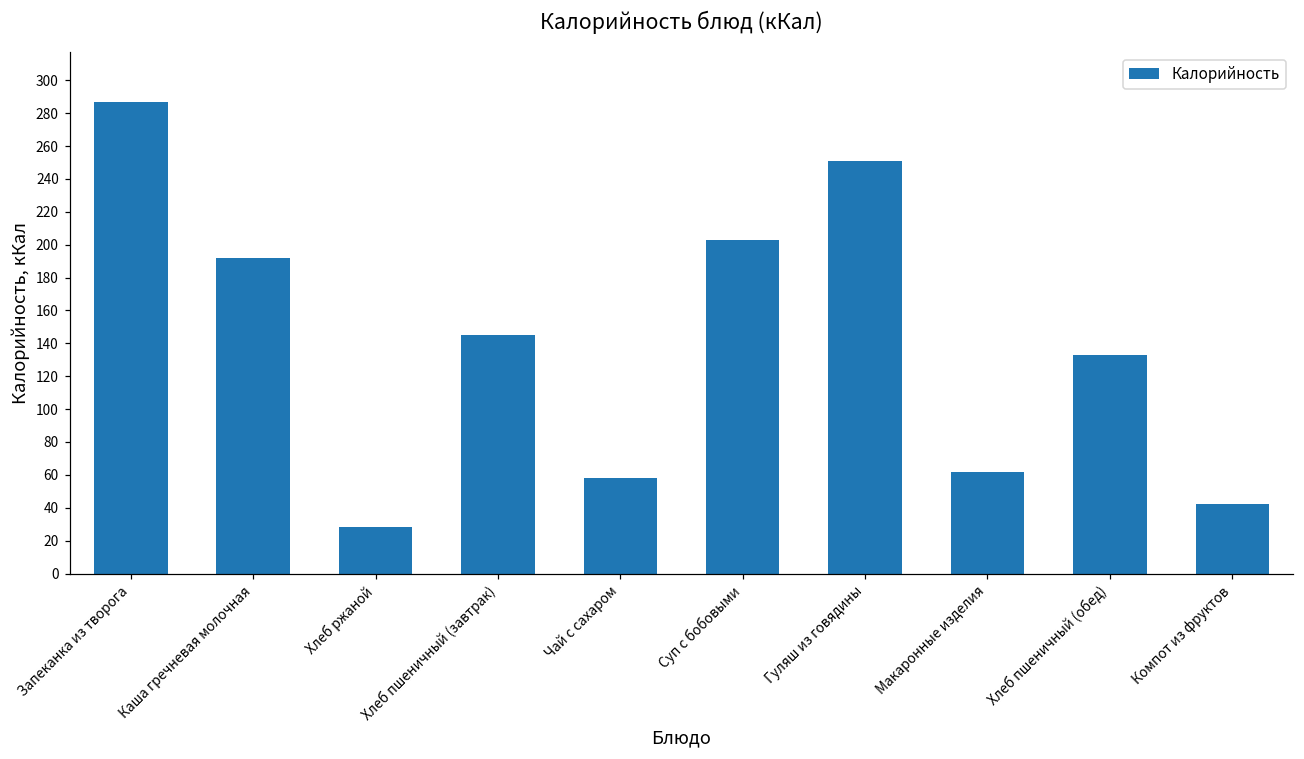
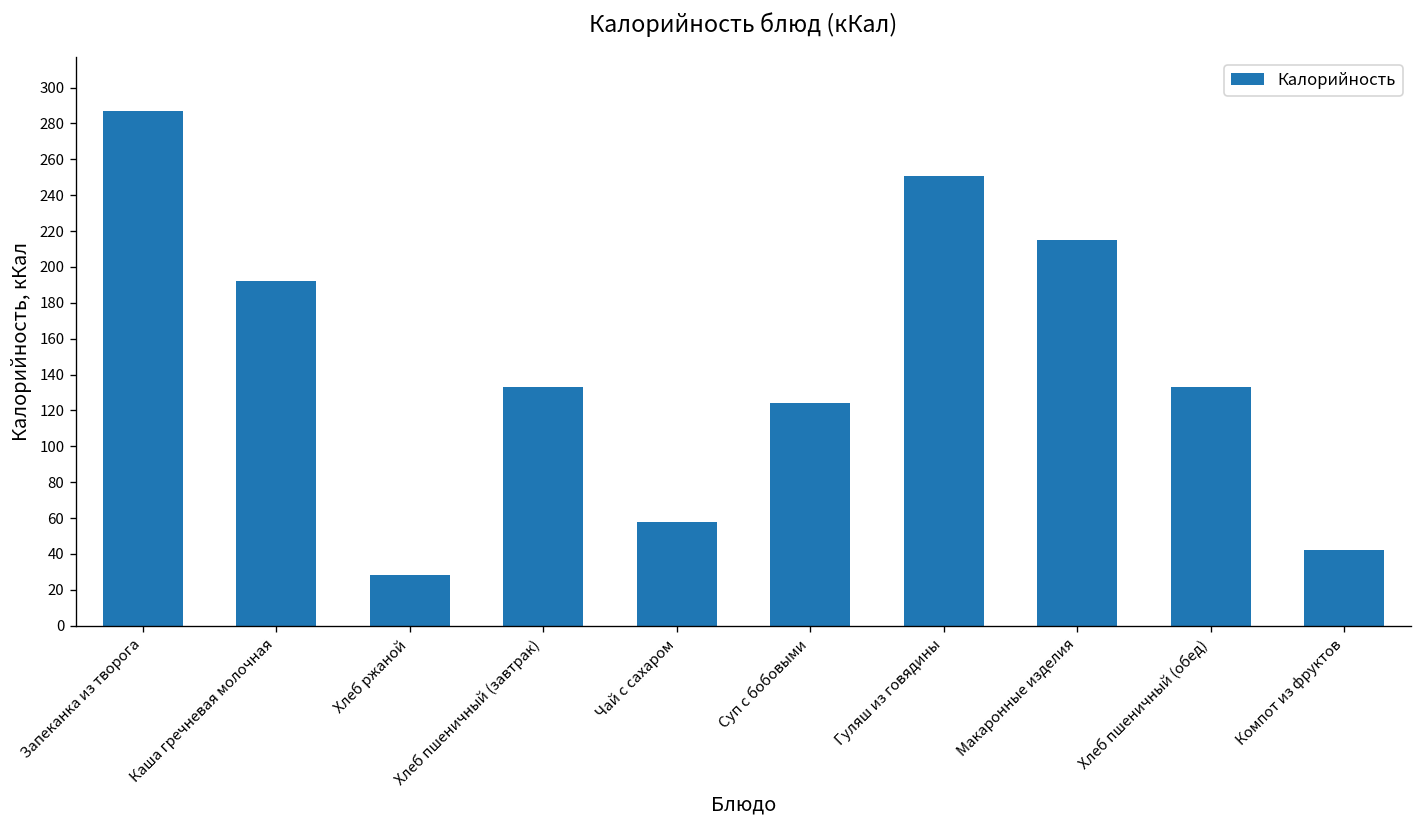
  {
    "Запеканка из творога": 287,
    "Каша гречневая молочная": 192,
    "Хлеб ржаной": 28,
-   "Хлеб пшеничный (завтрак)": 145,
+   "Хлеб пшеничный (завтрак)": 133,
    "Чай с сахаром": 58,
-   "Суп с бобовыми": 203,
+   "Суп с бобовыми": 124,
    "Гуляш из говядины": 251,
-   "Макаронные изделия": 62,
+   "Макаронные изделия": 215,
    "Хлеб пшеничный (обед)": 133,
    "Компот из фруктов": 42
  }
